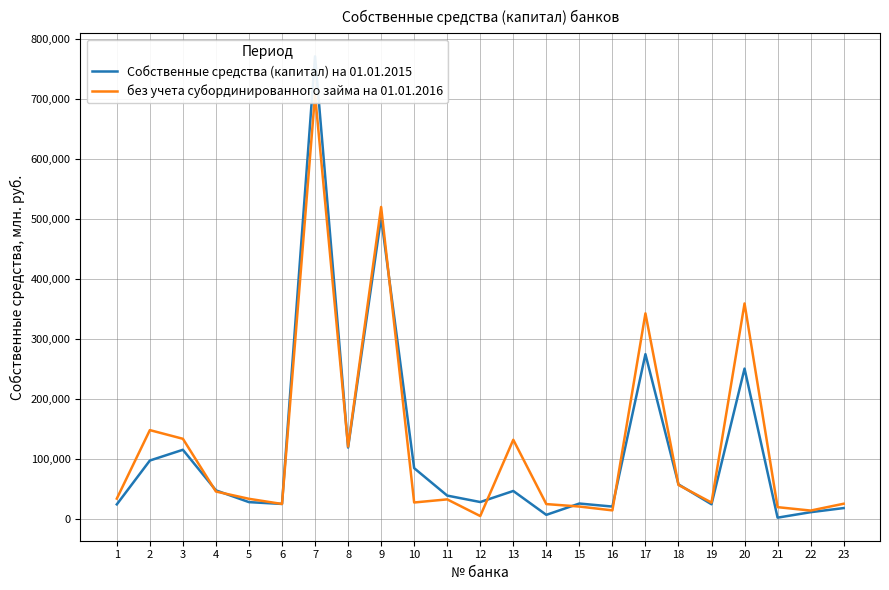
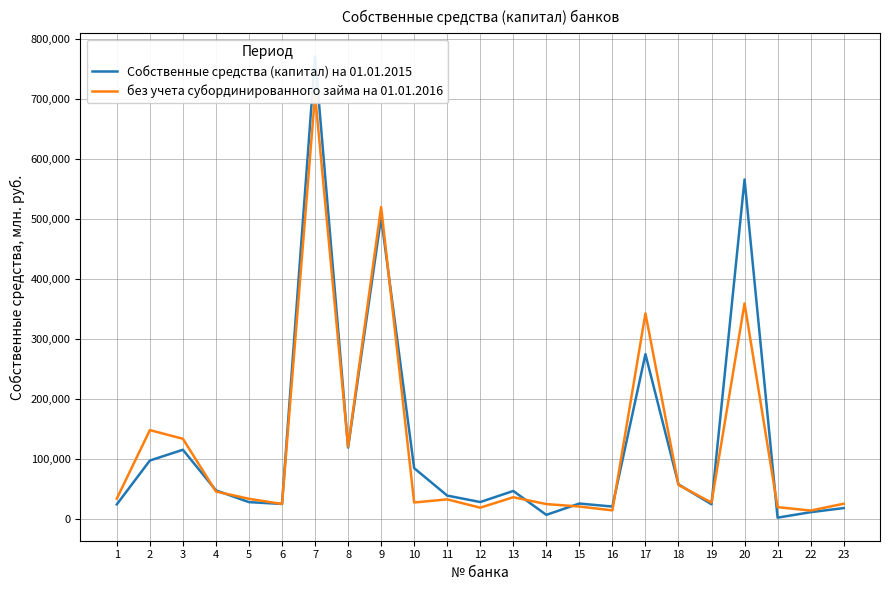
  {
    "Собственные средства (капитал) на 01.01.2015": {
      "1": "30,000",
      "2": "100,000",
      "3": "120,000",
      "5": "30,000",
      "9": "500,000",
      "10": "90,000",
      "11": "40,000",
      "12": "30,000",
      "13": "50,000",
      "14": "10,000",
      "15": "30,000",
      "16": "20,000",
      "17": "280,000",
-     "20": "250,000",
+     "20": "570,000",
      "21": "0",
      "23": "20,000"
    },
    "без учета субординированного займа на 01.01.2016": {
      "1": "30,000",
      "2": "150,000",
      "3": "130,000",
      "5": "30,000",
      "9": "520,000",
      "10": "30,000",
      "11": "30,000",
-     "12": "10,000",
-     "13": "130,000",
+     "12": "20,000",
+     "13": "40,000",
      "14": "30,000",
      "15": "20,000",
      "16": "20,000",
      "17": "340,000",
      "20": "360,000",
      "21": "20,000",
      "23": "30,000"
    }
  }
